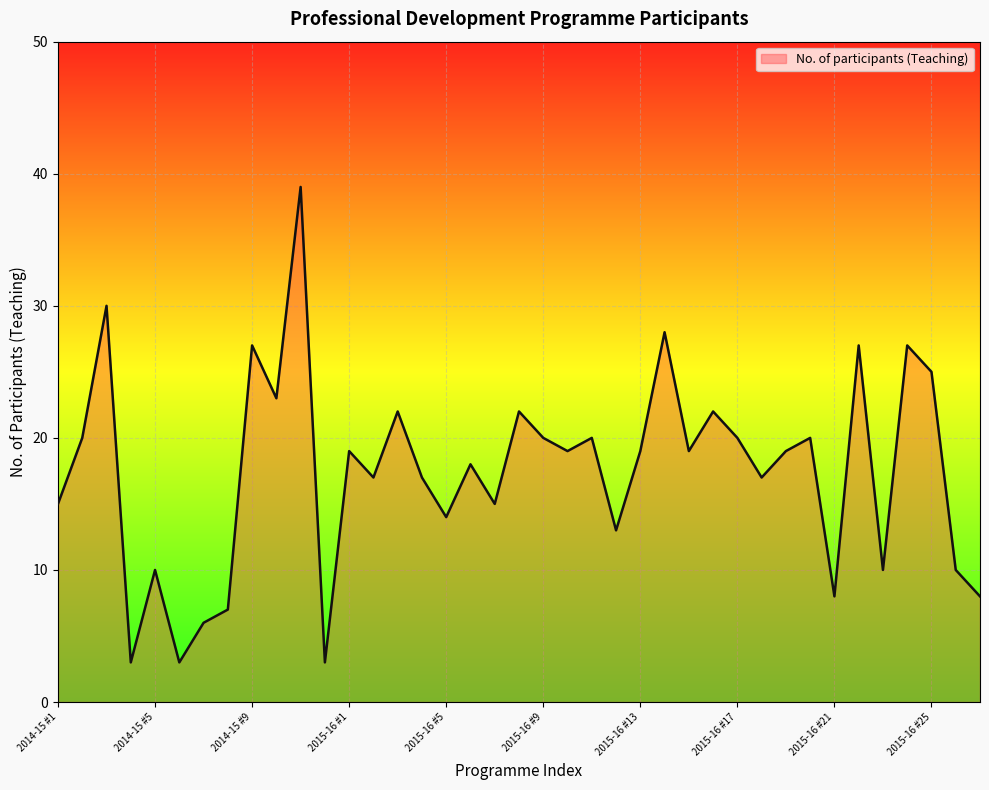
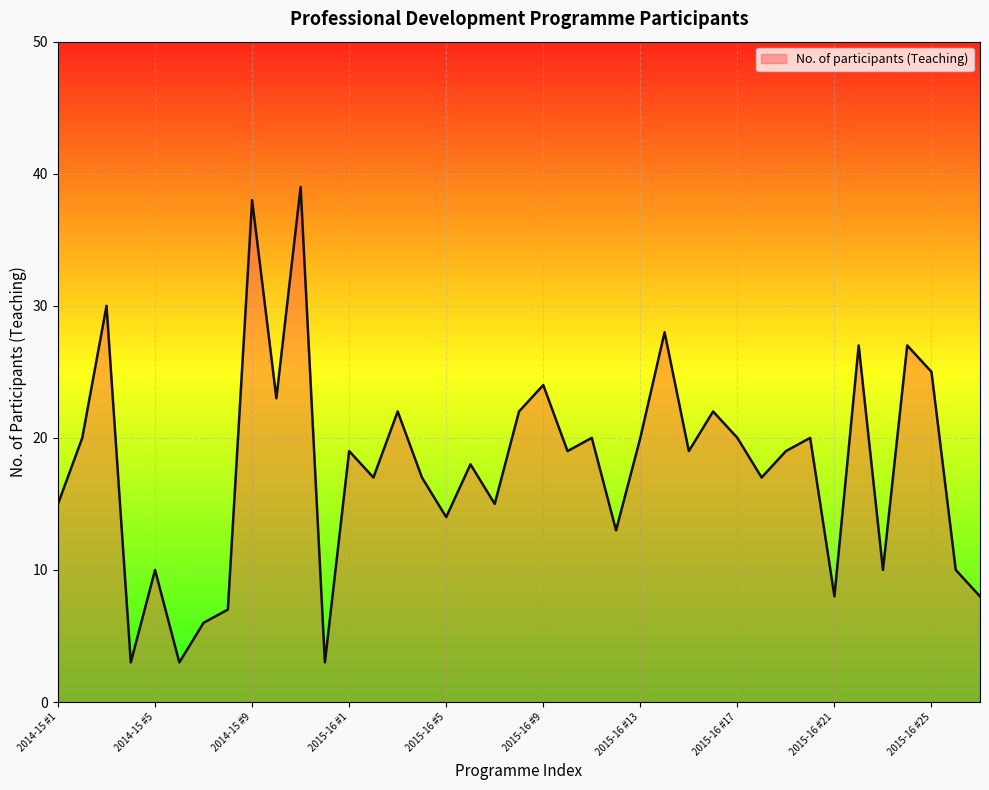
  {
    "2014-15 #1": 15,
    "2014-15 #5": 10,
-   "2014-15 #9": 27,
+   "2014-15 #9": 38,
    "2015-16 #1": 19,
    "2015-16 #5": 14,
-   "2015-16 #9": 20,
-   "2015-16 #13": 19,
+   "2015-16 #9": 24,
+   "2015-16 #13": 20,
    "2015-16 #17": 20,
    "2015-16 #21": 8,
    "2015-16 #25": 25
  }
